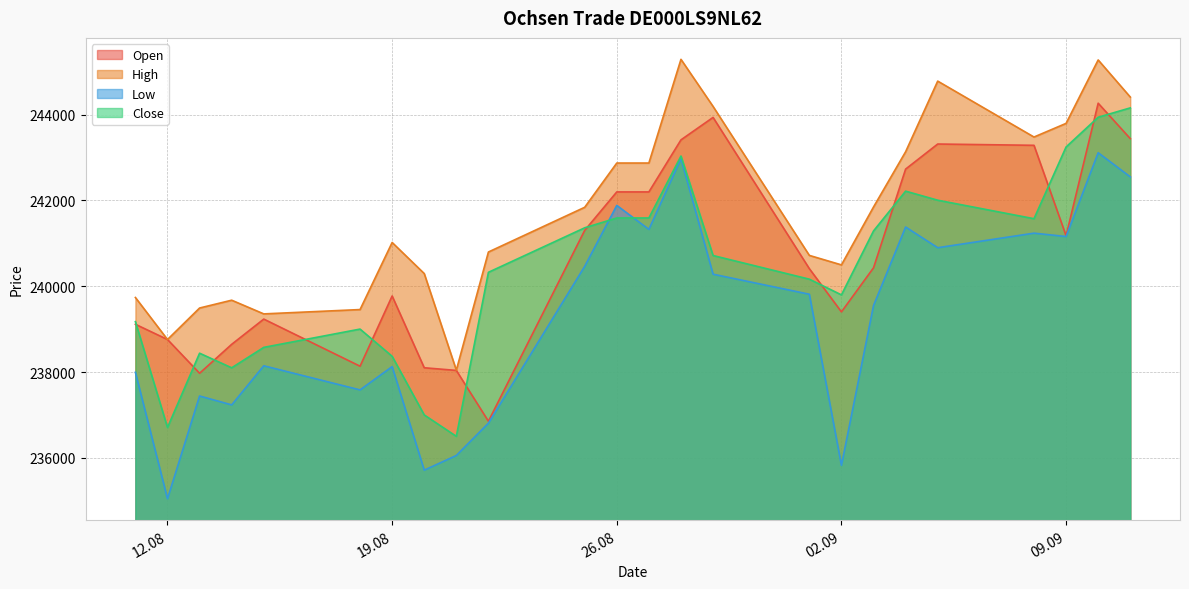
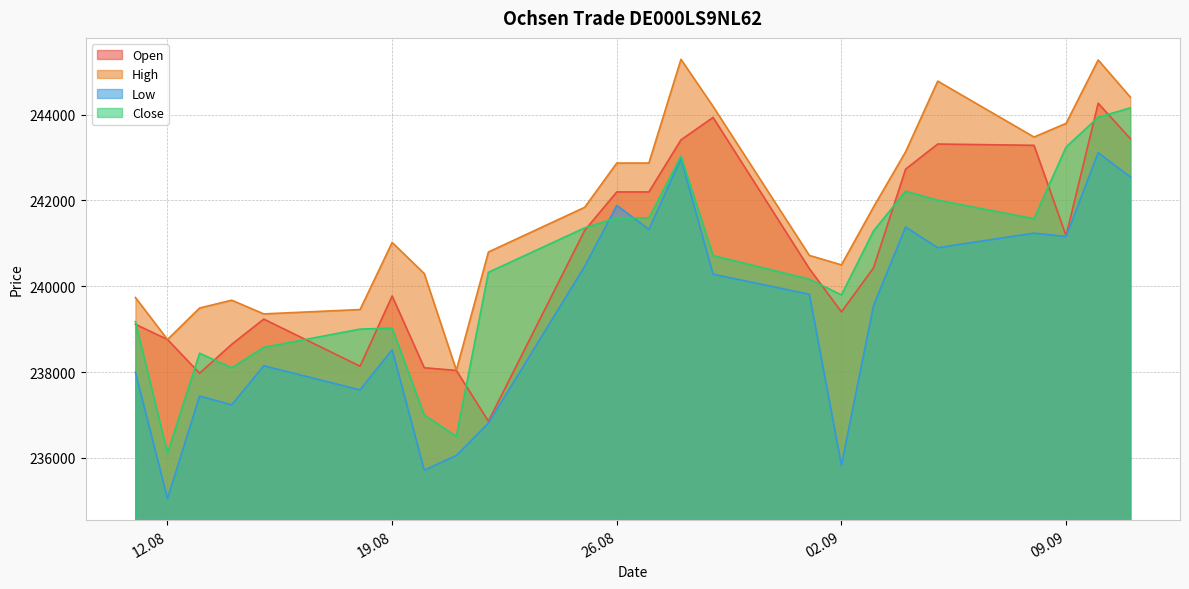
  {
    "Low": {
      "12.08": 235100,
-     "19.08": 238100,
+     "19.08": 238500,
      "26.08": 241900,
      "02.09": 235800
    },
    "Close": {
-     "12.08": 236700,
-     "19.08": 238400,
+     "12.08": 236100,
+     "19.08": 239000,
      "26.08": 241600,
      "02.09": 239800,
      "09.09": 243200
    }
  }
